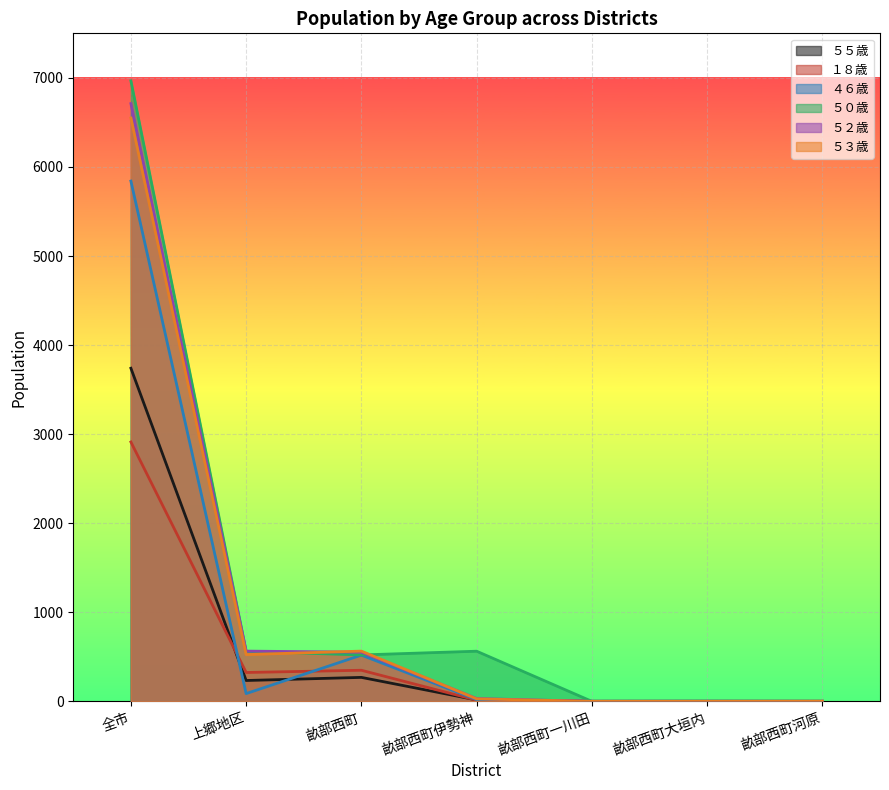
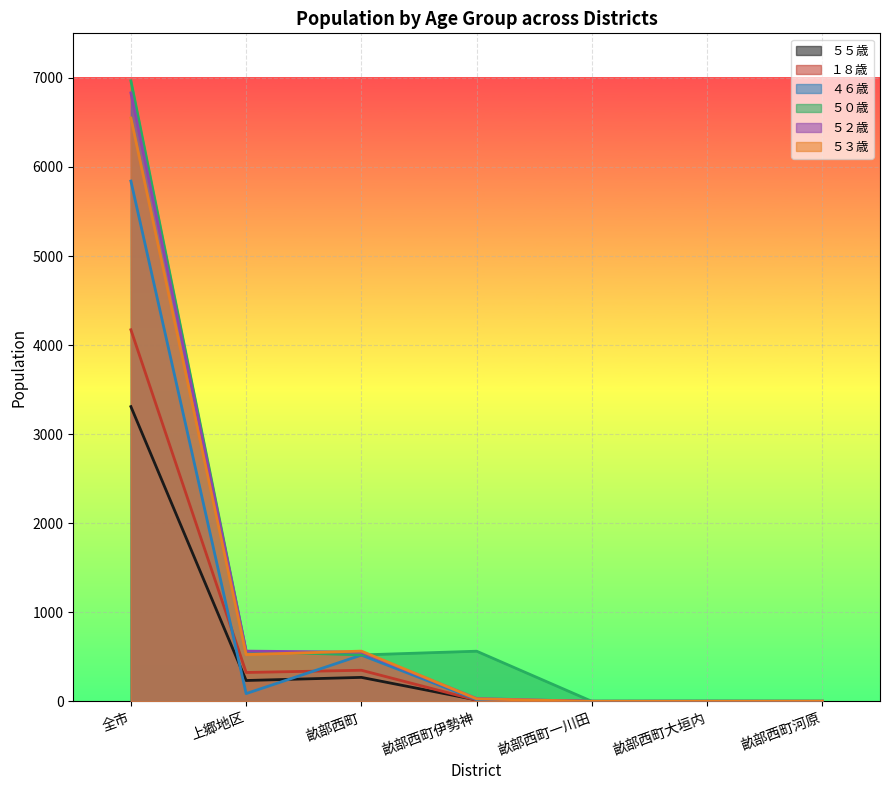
  {
    "５５歳": {
-     "全市": 3700,
+     "全市": 3300,
      "上郷地区": 200,
      "畝部西町": 300
    },
    "１８歳": {
-     "全市": 2900,
+     "全市": 4200,
      "上郷地区": 300,
      "畝部西町": 300
    },
    "４６歳": {
      "全市": 5800,
      "上郷地区": 100
    },
    "５０歳": {
      "全市": 7000,
      "畝部西町伊勢神": 600
    },
    "５２歳": {
-     "全市": 6700
+     "全市": 6800
    },
    "５３歳": {
      "全市": 6500,
      "上郷地区": 500
    }
  }
